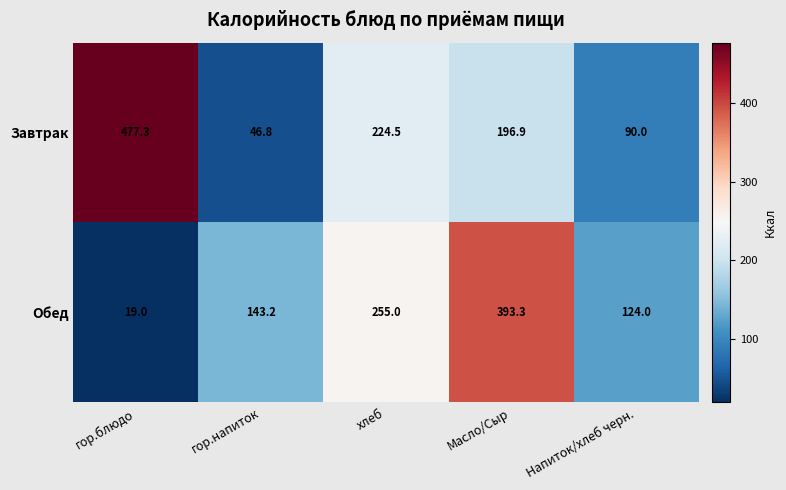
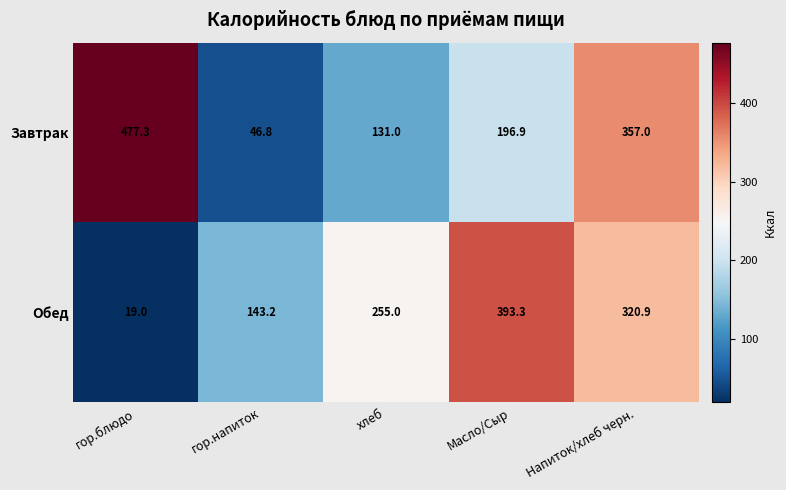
  {
    "Завтрак": {
      "гор.блюдо": 477.3,
      "гор.напиток": 46.8,
-     "хлеб": 224.5,
+     "хлеб": 131.0,
      "Масло/Сыр": 196.9,
-     "Напиток/хлеб черн.": 90.0
+     "Напиток/хлеб черн.": 357.0
    },
    "Обед": {
      "гор.блюдо": 19.0,
      "гор.напиток": 143.2,
      "хлеб": 255.0,
      "Масло/Сыр": 393.3,
-     "Напиток/хлеб черн.": 124.0
+     "Напиток/хлеб черн.": 320.9
    }
  }
